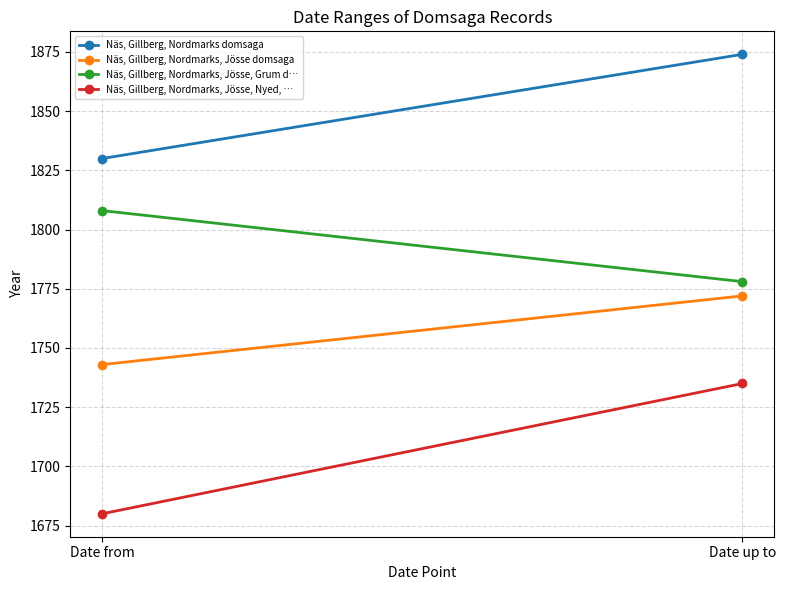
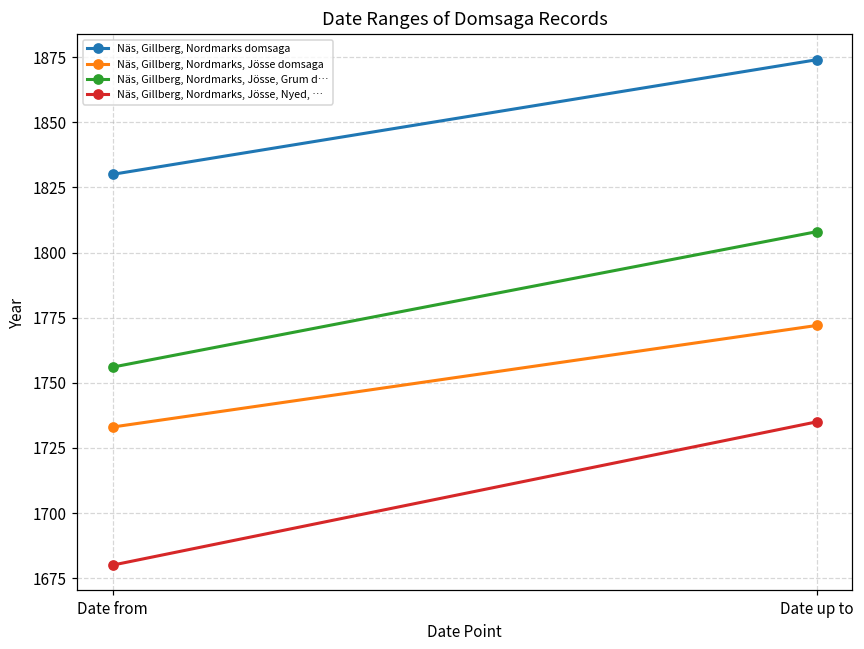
  {
    "Näs, Gillberg, Nordmarks domsaga": {
      "Date from": 1830,
      "Date up to": 1874
    },
    "Näs, Gillberg, Nordmarks, Jösse domsaga": {
-     "Date from": 1743,
+     "Date from": 1733,
      "Date up to": 1772
    },
    "Näs, Gillberg, Nordmarks, Jösse, Grum d…": {
-     "Date from": 1808,
-     "Date up to": 1778
+     "Date from": 1756,
+     "Date up to": 1808
    },
    "Näs, Gillberg, Nordmarks, Jösse, Nyed, …": {
      "Date from": 1680,
      "Date up to": 1735
    }
  }
